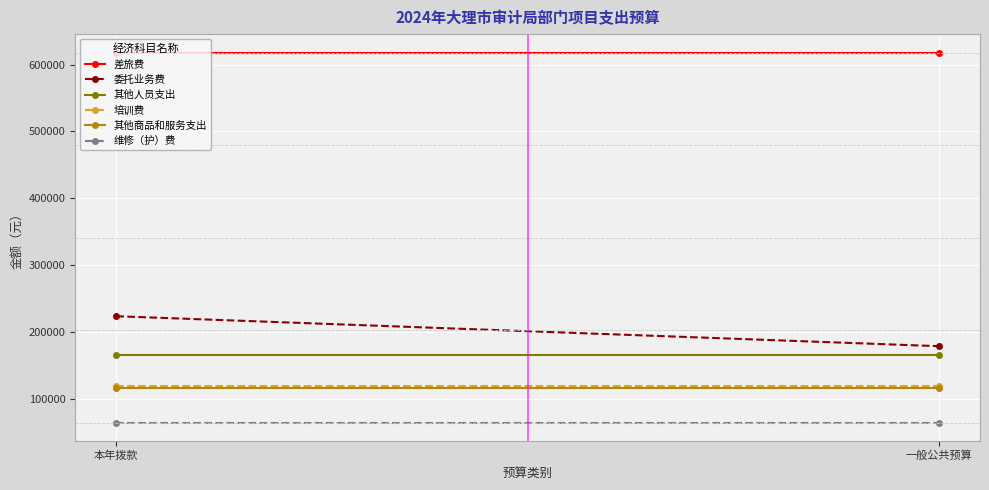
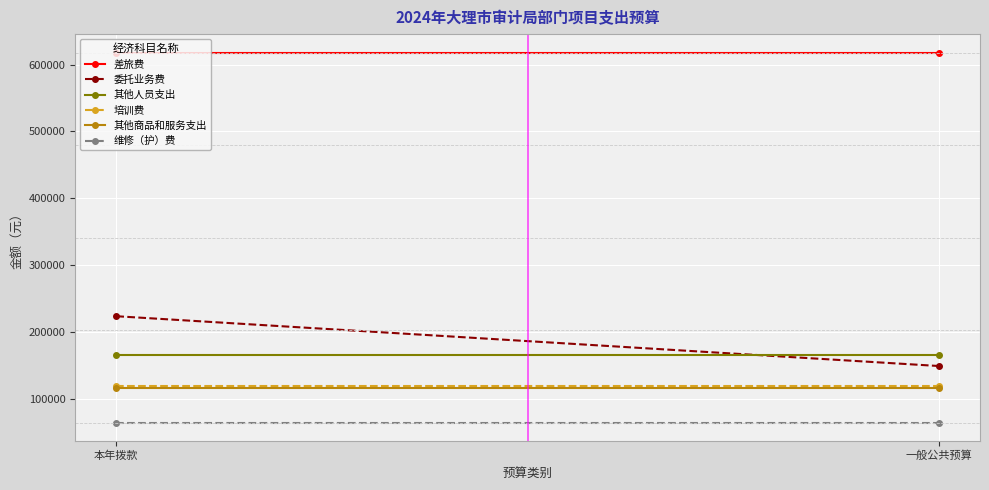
  {
    "差旅费": {
      "一般公共预算": 620000
    },
    "委托业务费": {
      "本年拨款": 220000,
-     "一般公共预算": 180000
+     "一般公共预算": 150000
    },
    "维修（护）费": {
      "本年拨款": 60000,
      "一般公共预算": 60000
    }
  }
